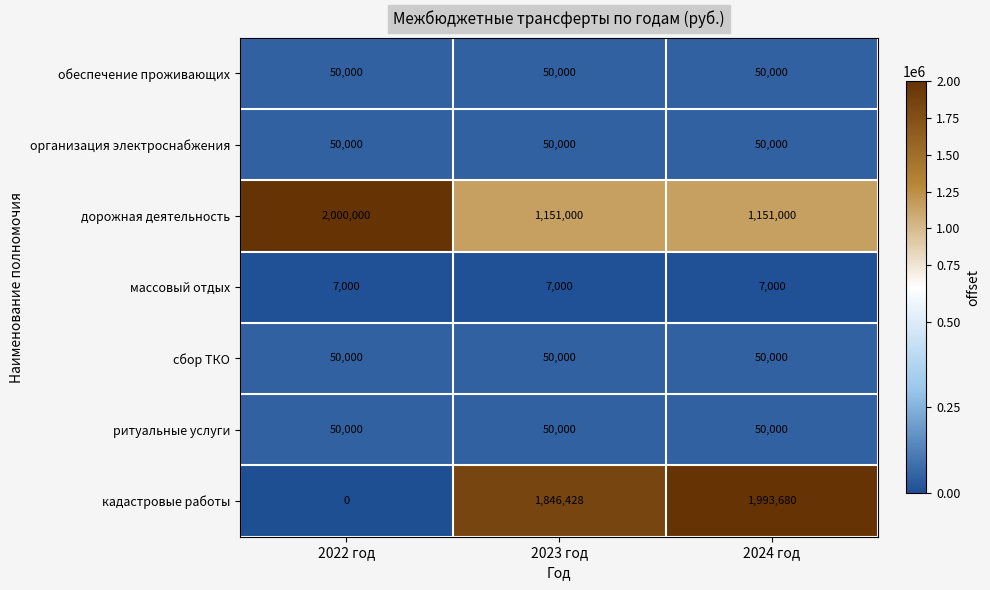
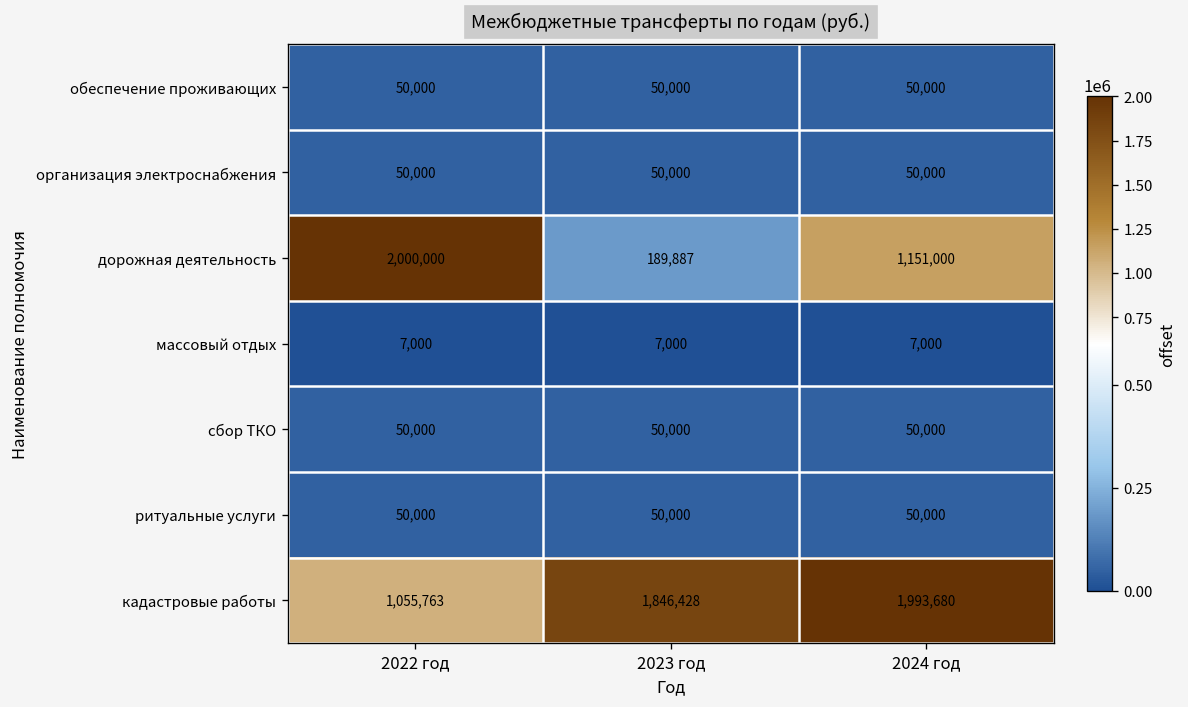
  {
    "обеспечение проживающих": {
      "2022 год": "50,000",
      "2023 год": "50,000",
      "2024 год": "50,000"
    },
    "организация электроснабжения": {
      "2022 год": "50,000",
      "2023 год": "50,000",
      "2024 год": "50,000"
    },
    "дорожная деятельность": {
      "2022 год": "2,000,000",
-     "2023 год": "1,151,000",
+     "2023 год": "189,887",
      "2024 год": "1,151,000"
    },
    "массовый отдых": {
      "2022 год": "7,000",
      "2023 год": "7,000",
      "2024 год": "7,000"
    },
    "сбор ТКО": {
      "2022 год": "50,000",
      "2023 год": "50,000",
      "2024 год": "50,000"
    },
    "ритуальные услуги": {
      "2022 год": "50,000",
      "2023 год": "50,000",
      "2024 год": "50,000"
    },
    "кадастровые работы": {
-     "2022 год": "0",
+     "2022 год": "1,055,763",
      "2023 год": "1,846,428",
      "2024 год": "1,993,680"
    }
  }
